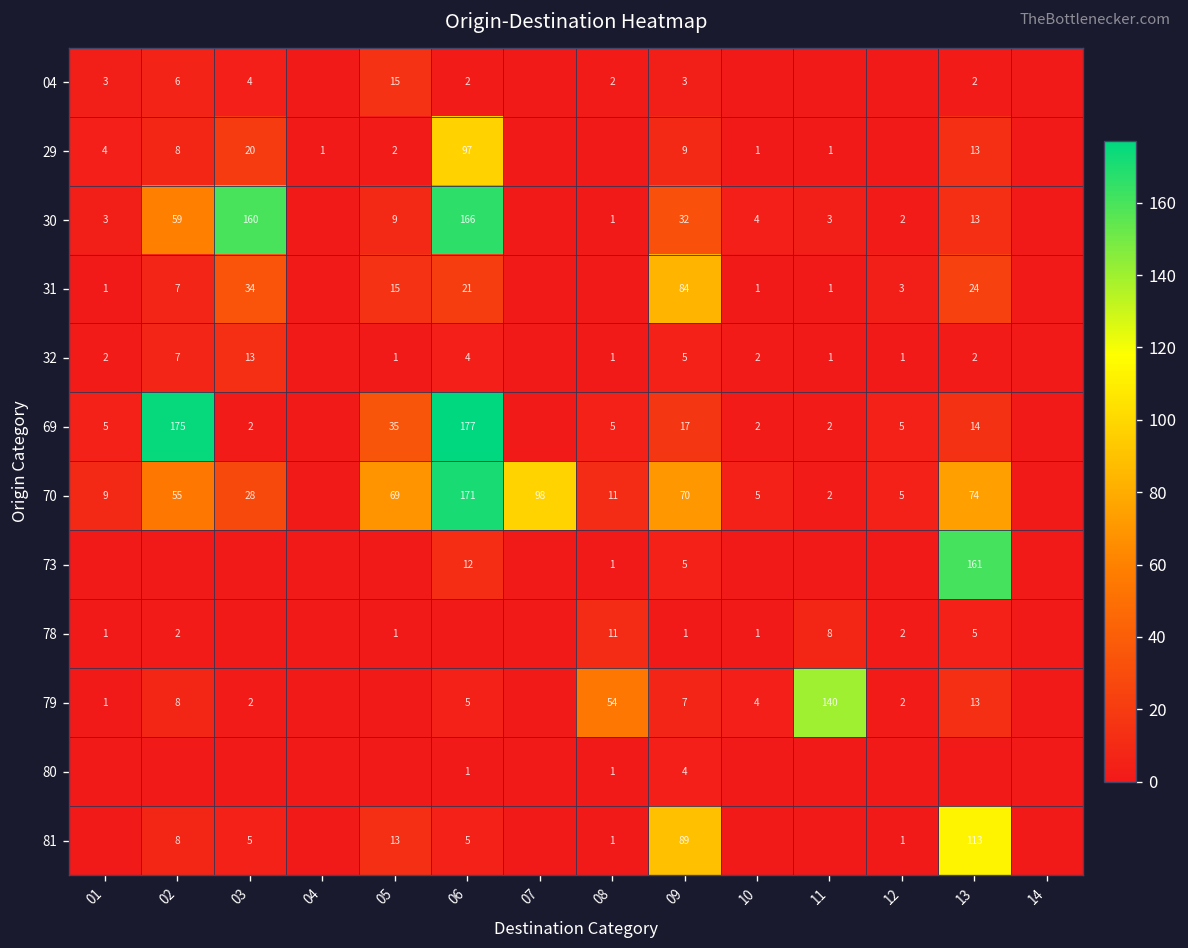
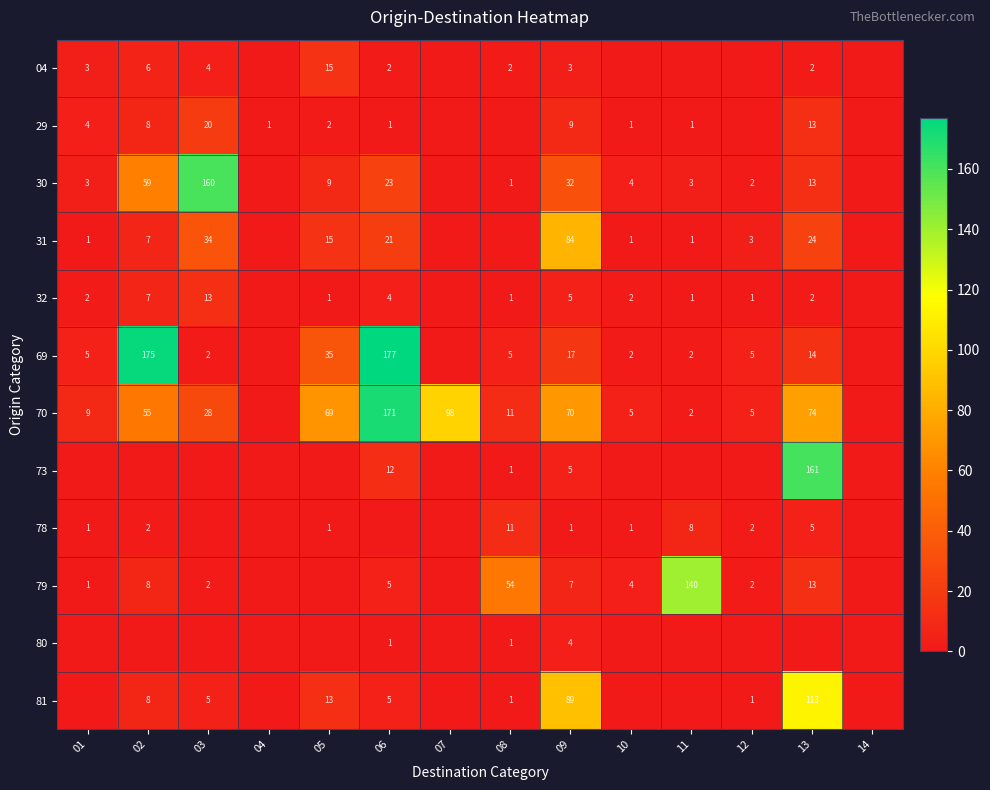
  {
    "04": {
      "01": 3,
      "02": 6,
      "03": 4,
      "05": 15,
      "06": 2,
      "08": 2,
      "09": 3,
      "13": 2
    },
    "29": {
      "01": 4,
      "02": 8,
      "03": 20,
      "04": 1,
      "05": 2,
-     "06": 97,
+     "06": 1,
      "09": 9,
      "10": 1,
      "11": 1,
      "13": 13
    },
    "30": {
      "01": 3,
      "02": 59,
      "03": 160,
      "05": 9,
-     "06": 166,
+     "06": 23,
      "08": 1,
      "09": 32,
      "10": 4,
      "11": 3,
      "12": 2,
      "13": 13
    },
    "31": {
      "01": 1,
      "02": 7,
      "03": 34,
      "05": 15,
      "06": 21,
      "09": 84,
      "10": 1,
      "11": 1,
      "12": 3,
      "13": 24
    },
    "32": {
      "01": 2,
      "02": 7,
      "03": 13,
      "05": 1,
      "06": 4,
      "08": 1,
      "09": 5,
      "10": 2,
      "11": 1,
      "12": 1,
      "13": 2
    },
    "69": {
      "01": 5,
      "02": 175,
      "03": 2,
      "05": 35,
      "06": 177,
      "08": 5,
      "09": 17,
      "10": 2,
      "11": 2,
      "12": 5,
      "13": 14
    },
    "70": {
      "01": 9,
      "02": 55,
      "03": 28,
      "05": 69,
      "06": 171,
      "07": 98,
      "08": 11,
      "09": 70,
      "10": 5,
      "11": 2,
      "12": 5,
      "13": 74
    },
    "73": {
      "06": 12,
      "08": 1,
      "09": 5,
      "13": 161
    },
    "78": {
      "01": 1,
      "02": 2,
      "05": 1,
      "08": 11,
      "09": 1,
      "10": 1,
      "11": 8,
      "12": 2,
      "13": 5
    },
    "79": {
      "01": 1,
      "02": 8,
      "03": 2,
      "06": 5,
      "08": 54,
      "09": 7,
      "10": 4,
      "11": 140,
      "12": 2,
      "13": 13
    },
    "80": {
      "06": 1,
      "08": 1,
      "09": 4
    },
    "81": {
      "02": 8,
      "03": 5,
      "05": 13,
      "06": 5,
      "08": 1,
      "09": 89,
      "12": 1,
      "13": 113
    }
  }
